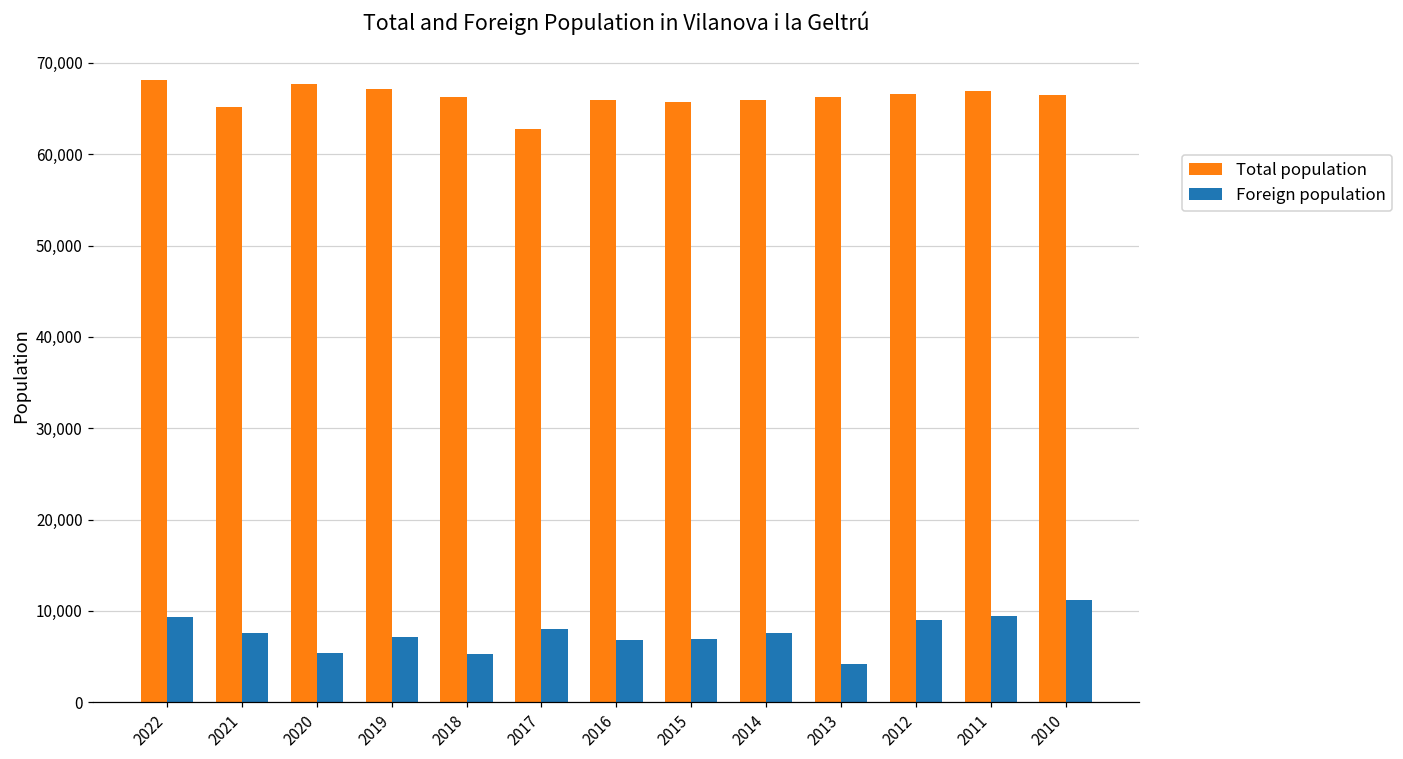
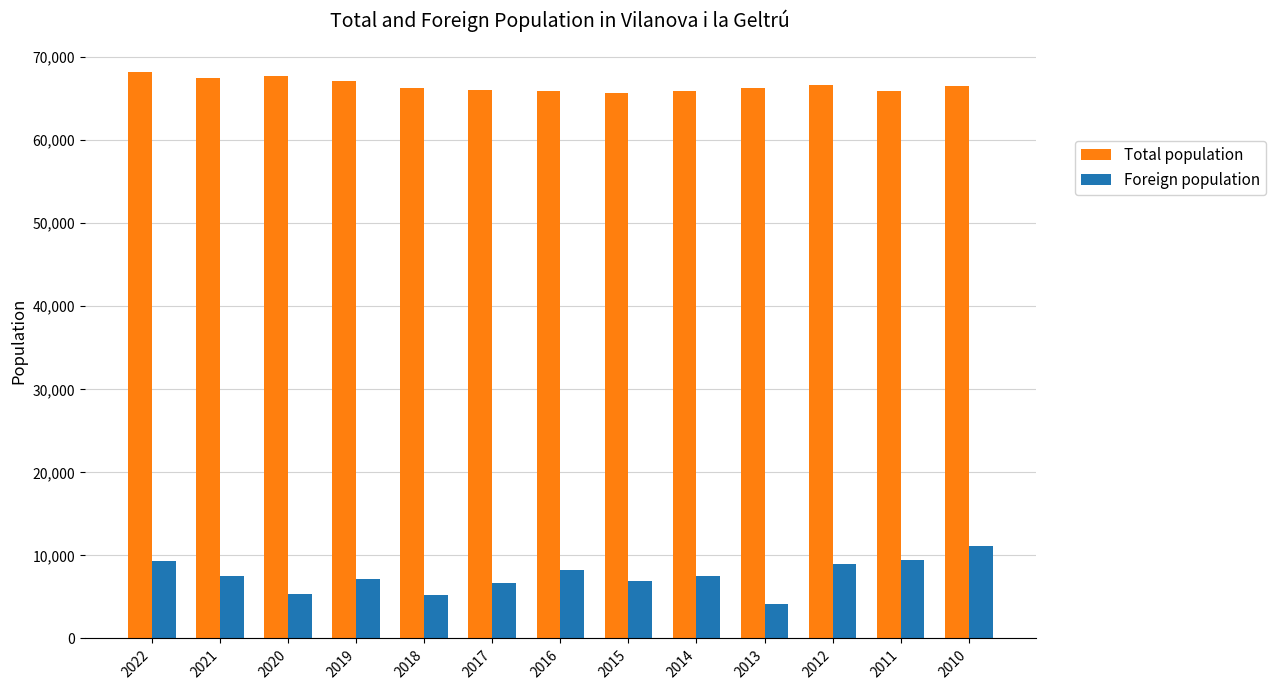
  {
    "Total population": {
      "2022": "68,000",
-     "2021": "65,000",
+     "2021": "67,000",
      "2020": "68,000",
      "2019": "67,000",
      "2018": "66,000",
-     "2017": "63,000",
+     "2017": "66,000",
      "2016": "66,000",
      "2015": "66,000",
      "2014": "66,000",
      "2013": "66,000",
      "2012": "67,000",
-     "2011": "67,000",
+     "2011": "66,000",
      "2010": "67,000"
    },
    "Foreign population": {
      "2022": "9,000",
      "2021": "8,000",
      "2020": "5,000",
      "2019": "7,000",
      "2018": "5,000",
-     "2017": "8,000",
-     "2016": "7,000",
+     "2017": "7,000",
+     "2016": "8,000",
      "2015": "7,000",
      "2014": "8,000",
      "2013": "4,000",
      "2012": "9,000",
      "2011": "9,000",
      "2010": "11,000"
    }
  }
